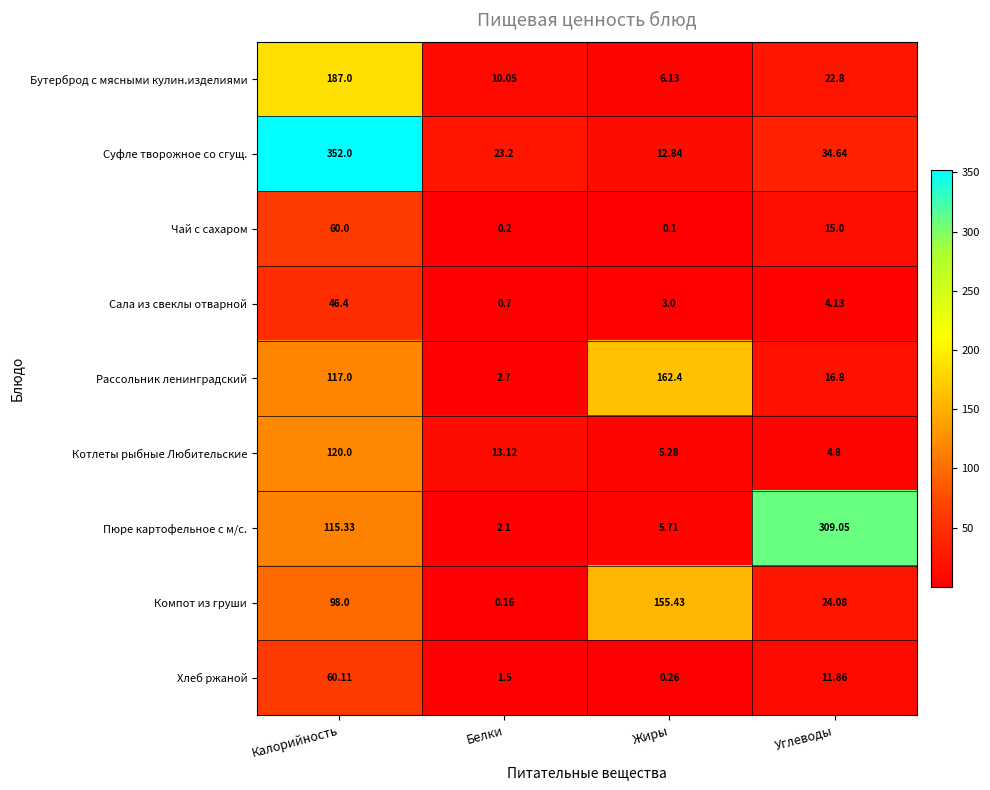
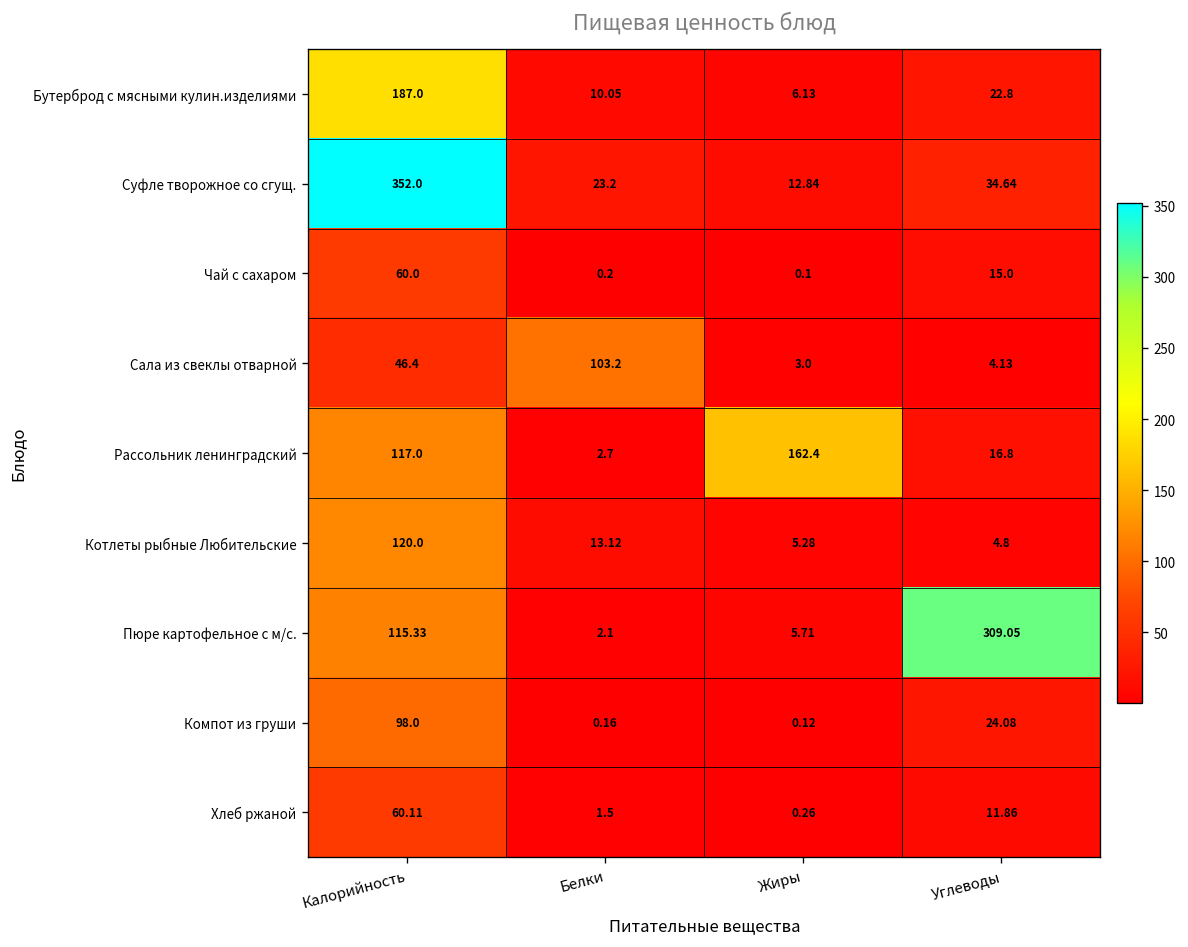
  {
    "Бутерброд с мясными кулин.изделиями": {
      "Калорийность": 187.0,
      "Белки": 10.05,
      "Жиры": 6.13,
      "Углеводы": 22.8
    },
    "Суфле творожное со сгущ.": {
      "Калорийность": 352.0,
      "Белки": 23.2,
      "Жиры": 12.84,
      "Углеводы": 34.64
    },
    "Чай с сахаром": {
      "Калорийность": 60.0,
      "Белки": 0.2,
      "Жиры": 0.1,
      "Углеводы": 15.0
    },
    "Сала из свеклы отварной": {
      "Калорийность": 46.4,
-     "Белки": 0.7,
+     "Белки": 103.2,
      "Жиры": 3.0,
      "Углеводы": 4.13
    },
    "Рассольник ленинградский": {
      "Калорийность": 117.0,
      "Белки": 2.7,
      "Жиры": 162.4,
      "Углеводы": 16.8
    },
    "Котлеты рыбные Любительские": {
      "Калорийность": 120.0,
      "Белки": 13.12,
      "Жиры": 5.28,
      "Углеводы": 4.8
    },
    "Пюре картофельное с м/с.": {
      "Калорийность": 115.33,
      "Белки": 2.1,
      "Жиры": 5.71,
      "Углеводы": 309.05
    },
    "Компот из груши": {
      "Калорийность": 98.0,
      "Белки": 0.16,
-     "Жиры": 155.43,
+     "Жиры": 0.12,
      "Углеводы": 24.08
    },
    "Хлеб ржаной": {
      "Калорийность": 60.11,
      "Белки": 1.5,
      "Жиры": 0.26,
      "Углеводы": 11.86
    }
  }
